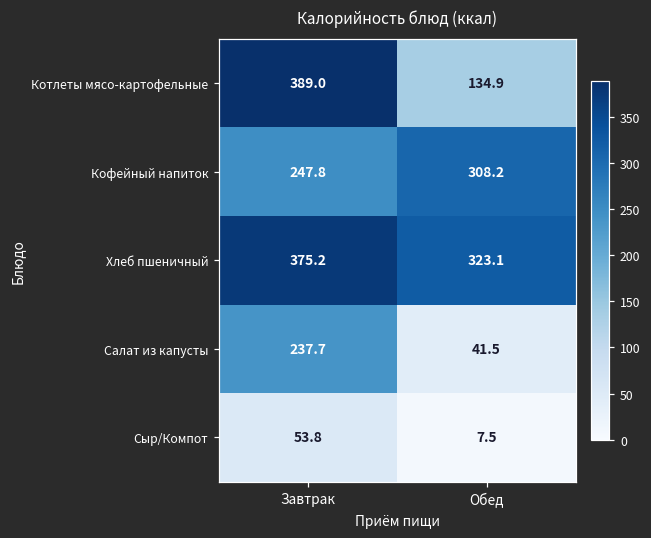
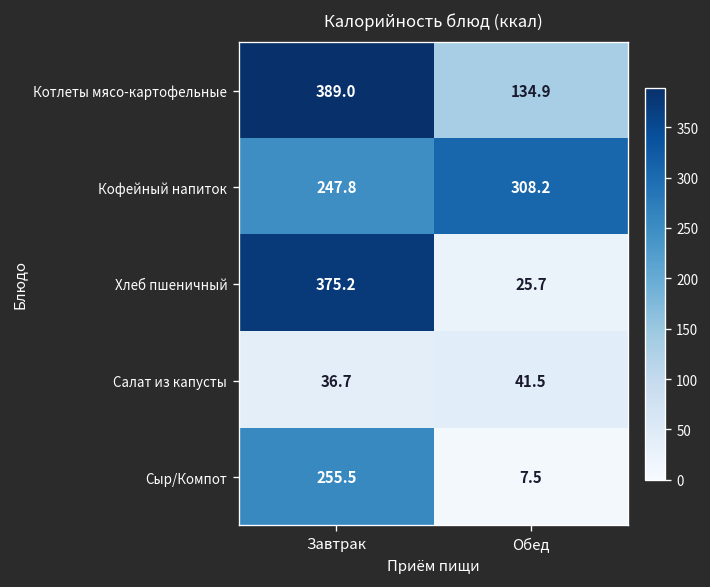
  {
    "Котлеты мясо-картофельные": {
      "Завтрак": 389.0,
      "Обед": 134.9
    },
    "Кофейный напиток": {
      "Завтрак": 247.8,
      "Обед": 308.2
    },
    "Хлеб пшеничный": {
      "Завтрак": 375.2,
-     "Обед": 323.1
+     "Обед": 25.7
    },
    "Салат из капусты": {
-     "Завтрак": 237.7,
+     "Завтрак": 36.7,
      "Обед": 41.5
    },
    "Сыр/Компот": {
-     "Завтрак": 53.8,
+     "Завтрак": 255.5,
      "Обед": 7.5
    }
  }
